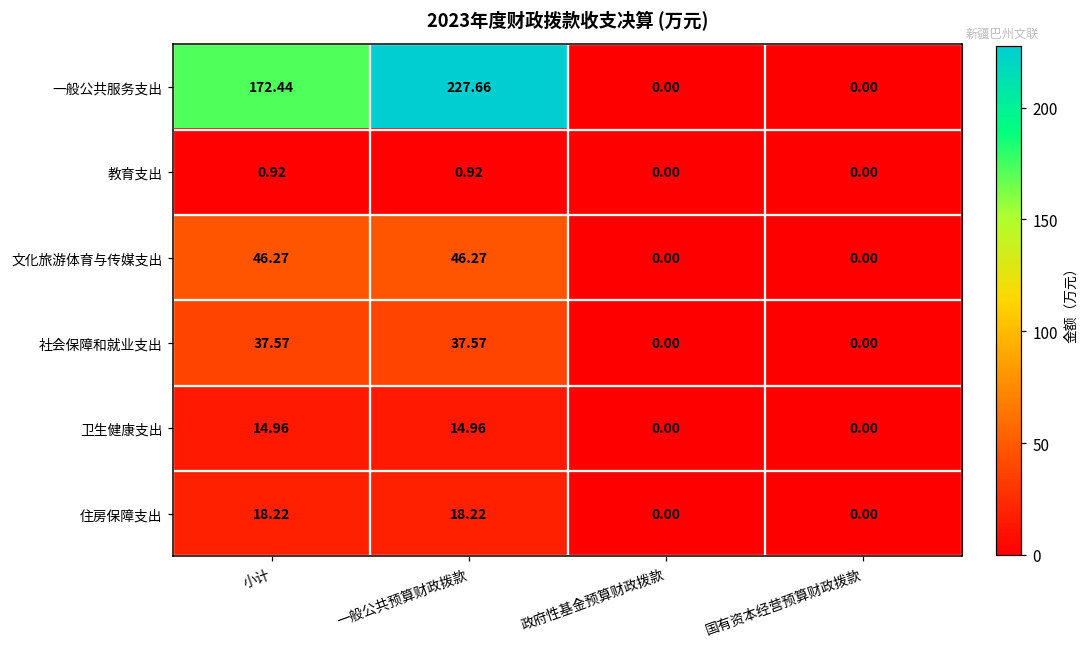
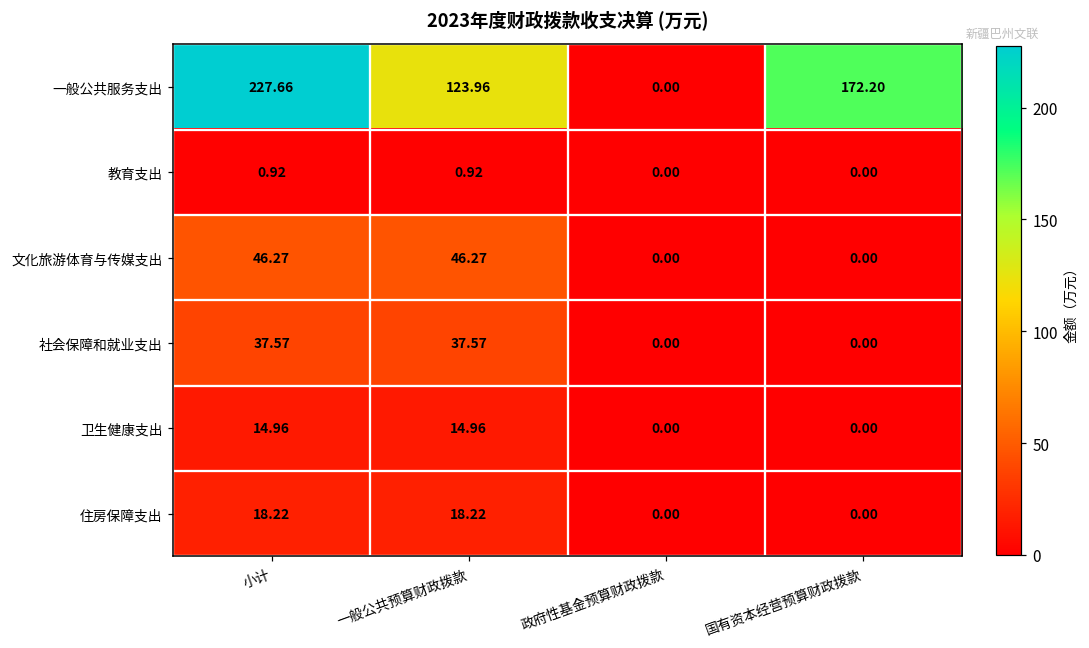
  {
    "一般公共服务支出": {
-     "小计": 172.44,
-     "一般公共预算财政拨款": 227.66,
+     "小计": 227.66,
+     "一般公共预算财政拨款": 123.96,
      "政府性基金预算财政拨款": 0.00,
-     "国有资本经营预算财政拨款": 0.00
+     "国有资本经营预算财政拨款": 172.20
    },
    "教育支出": {
      "小计": 0.92,
      "一般公共预算财政拨款": 0.92,
      "政府性基金预算财政拨款": 0.00,
      "国有资本经营预算财政拨款": 0.00
    },
    "文化旅游体育与传媒支出": {
      "小计": 46.27,
      "一般公共预算财政拨款": 46.27,
      "政府性基金预算财政拨款": 0.00,
      "国有资本经营预算财政拨款": 0.00
    },
    "社会保障和就业支出": {
      "小计": 37.57,
      "一般公共预算财政拨款": 37.57,
      "政府性基金预算财政拨款": 0.00,
      "国有资本经营预算财政拨款": 0.00
    },
    "卫生健康支出": {
      "小计": 14.96,
      "一般公共预算财政拨款": 14.96,
      "政府性基金预算财政拨款": 0.00,
      "国有资本经营预算财政拨款": 0.00
    },
    "住房保障支出": {
      "小计": 18.22,
      "一般公共预算财政拨款": 18.22,
      "政府性基金预算财政拨款": 0.00,
      "国有资本经营预算财政拨款": 0.00
    }
  }
